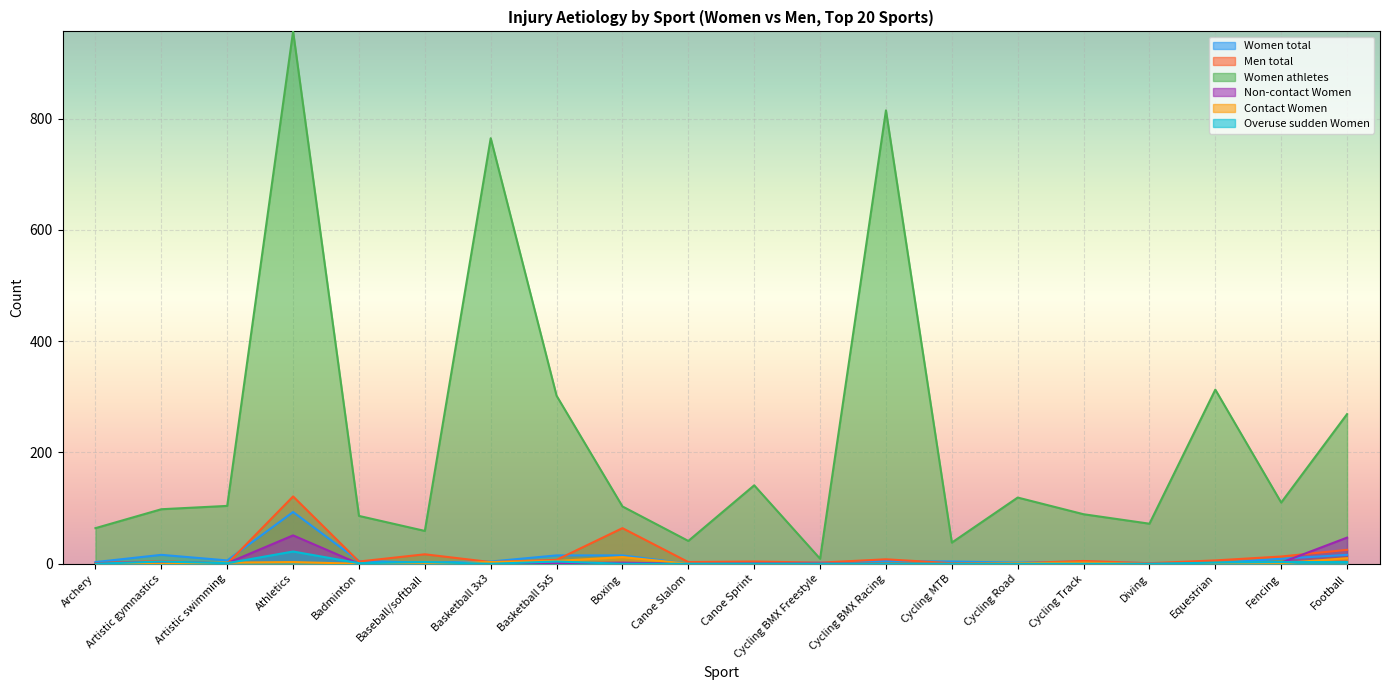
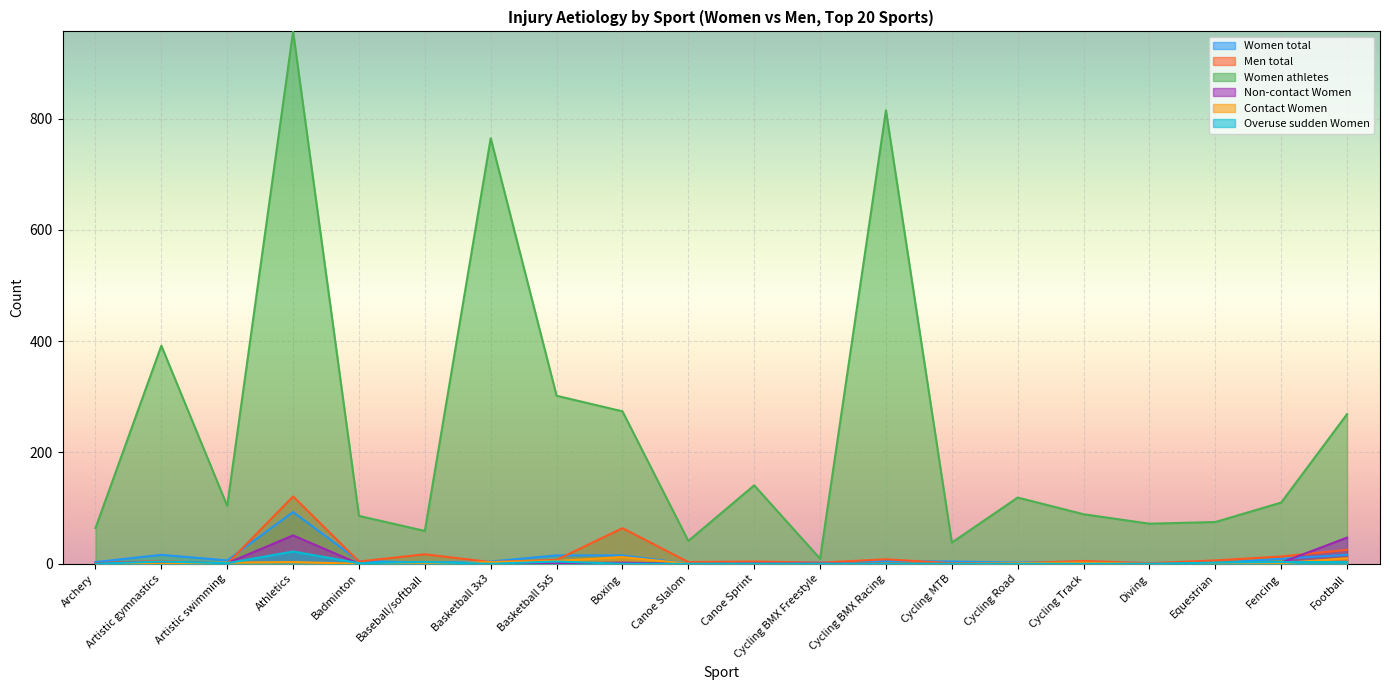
  {
    "Women athletes": {
      "Archery": 60,
-     "Artistic gymnastics": 100,
+     "Artistic gymnastics": 390,
      "Artistic swimming": 100,
      "Athletics": 960,
      "Badminton": 90,
      "Baseball/softball": 60,
      "Basketball 3x3": 770,
      "Basketball 5x5": 300,
-     "Boxing": 100,
+     "Boxing": 270,
      "Canoe Slalom": 40,
      "Canoe Sprint": 140,
      "Cycling BMX Freestyle": 10,
      "Cycling BMX Racing": 820,
      "Cycling MTB": 40,
      "Cycling Road": 120,
      "Cycling Track": 90,
      "Diving": 70,
-     "Equestrian": 310,
+     "Equestrian": 80,
      "Fencing": 110,
      "Football": 270
    },
    "Non-contact Women": {
      "Athletics": 50,
      "Football": 50
    }
  }
